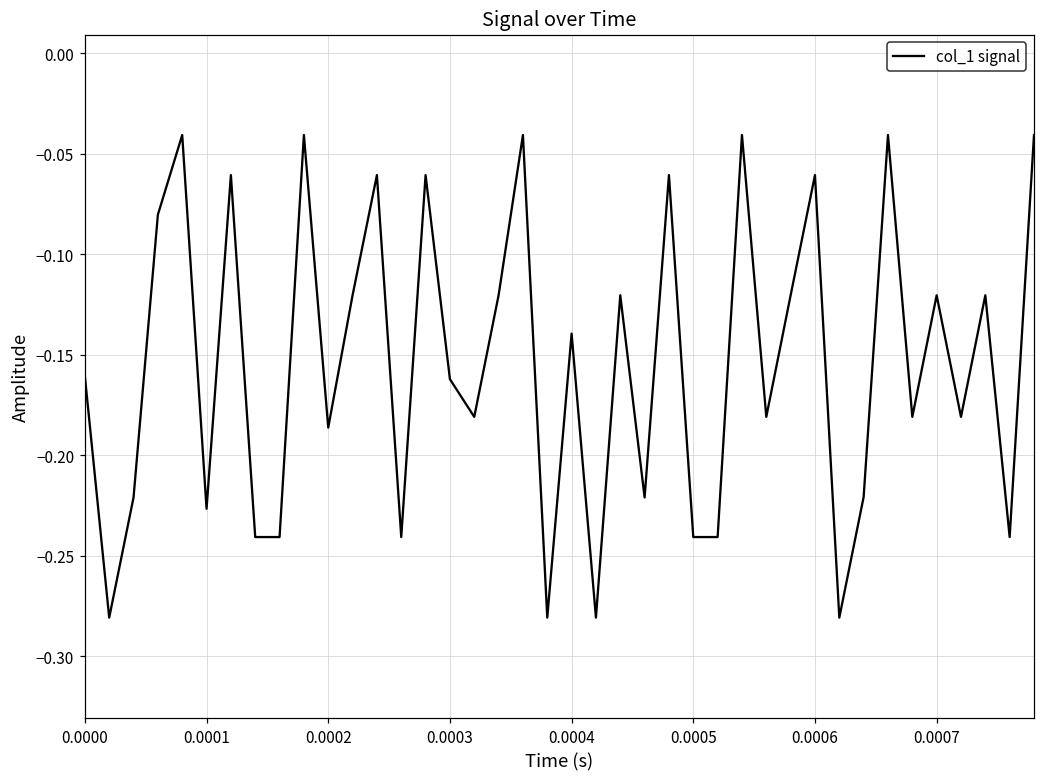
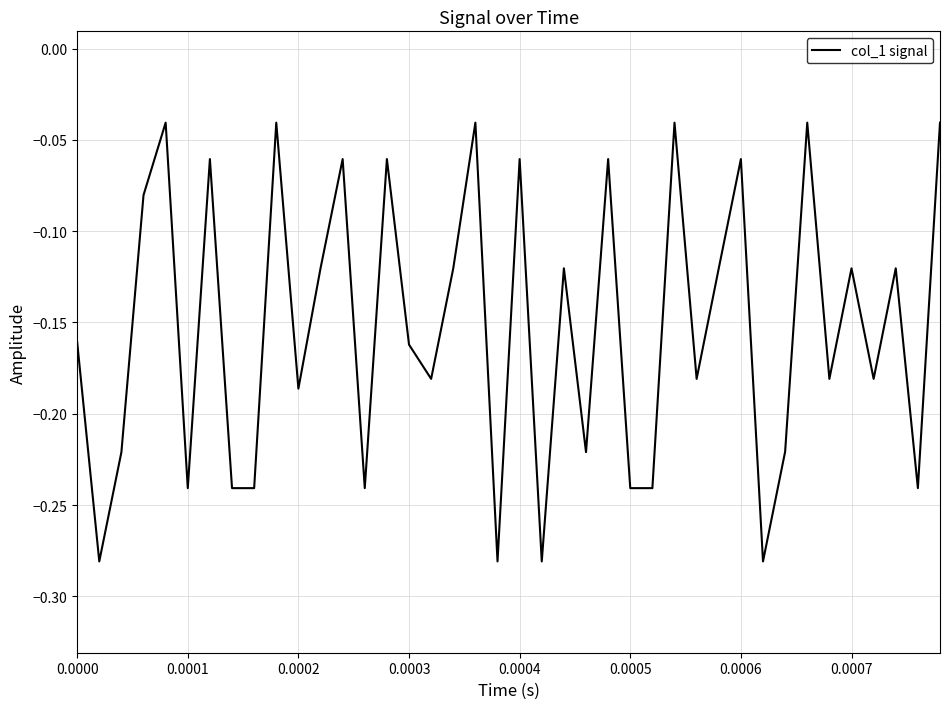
  {
    "0.0000": -0.161,
-   "0.0001": -0.227,
+   "0.0001": -0.241,
    "0.0002": -0.186,
    "0.0003": -0.162,
-   "0.0004": -0.139,
+   "0.0004": -0.061,
    "0.0005": -0.241,
    "0.0006": -0.061,
    "0.0007": -0.120
  }
